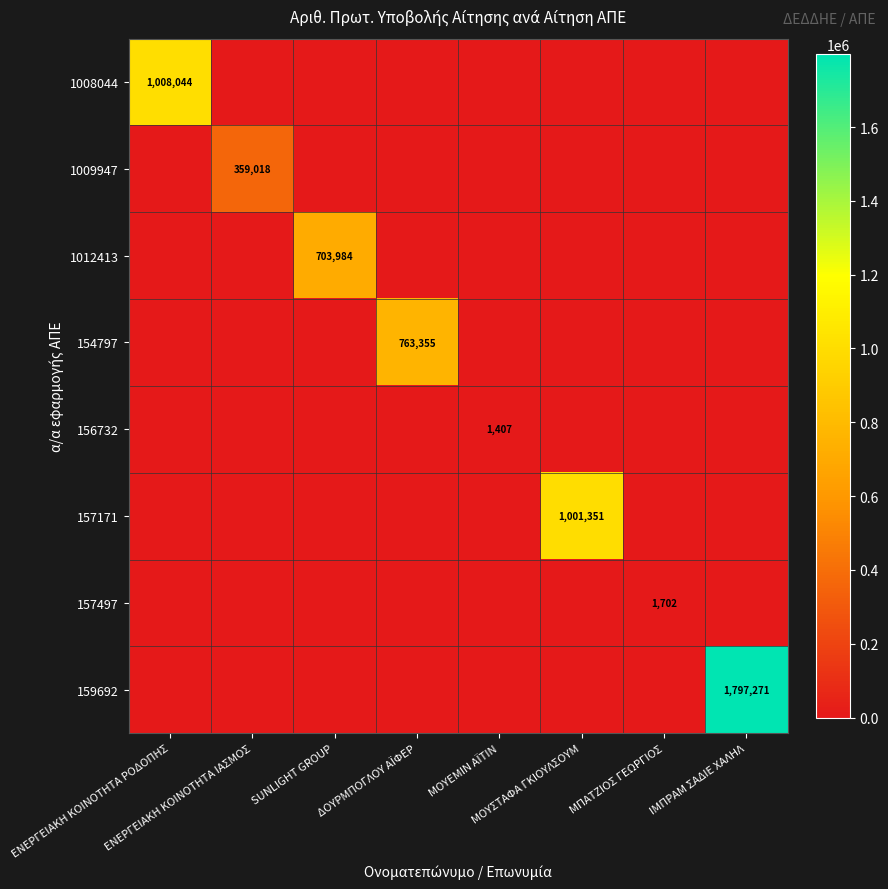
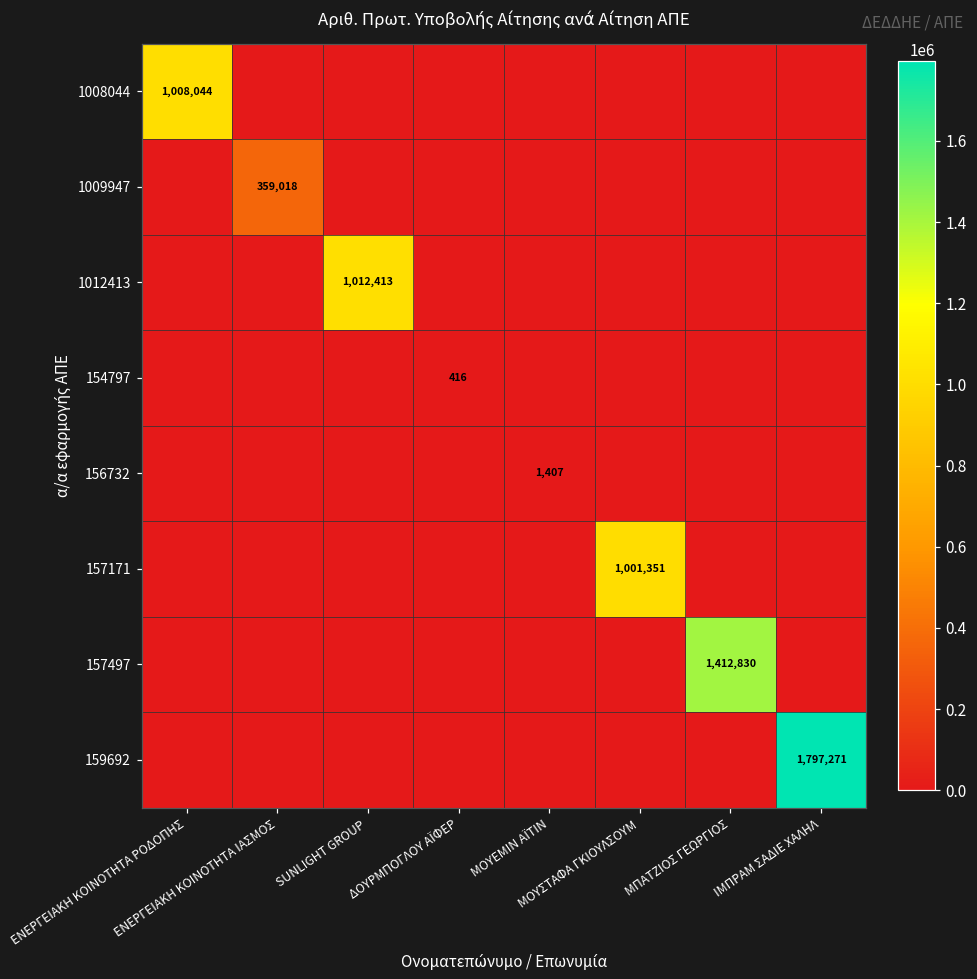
  {
    "1008044": {
      "ΕΝΕΡΓΕΙΑΚΗ ΚΟΙΝΟΤΗΤΑ ΡΟΔΟΠΗΣ": "1,008,044"
    },
    "1009947": {
      "ΕΝΕΡΓΕΙΑΚΗ ΚΟΙΝΟΤΗΤΑ ΙΑΣΜΟΣ": "359,018"
    },
    "1012413": {
-     "SUNLIGHT GROUP": "703,984"
+     "SUNLIGHT GROUP": "1,012,413"
    },
    "154797": {
-     "ΔΟΥΡΜΠΟΓΛΟΥ ΑΪΦΕΡ": "763,355"
+     "ΔΟΥΡΜΠΟΓΛΟΥ ΑΪΦΕΡ": "416"
    },
    "156732": {
      "ΜΟΥΕΜΙΝ ΑΪΤΙΝ": "1,407"
    },
    "157171": {
      "ΜΟΥΣΤΑΦΑ ΓΚΙΟΥΛΣΟΥΜ": "1,001,351"
    },
    "157497": {
-     "ΜΠΑΤΖΙΟΣ ΓΕΩΡΓΙΟΣ": "1,702"
+     "ΜΠΑΤΖΙΟΣ ΓΕΩΡΓΙΟΣ": "1,412,830"
    },
    "159692": {
      "ΙΜΠΡΑΜ ΣΑΔΙΕ ΧΑΛΗΛ": "1,797,271"
    }
  }
